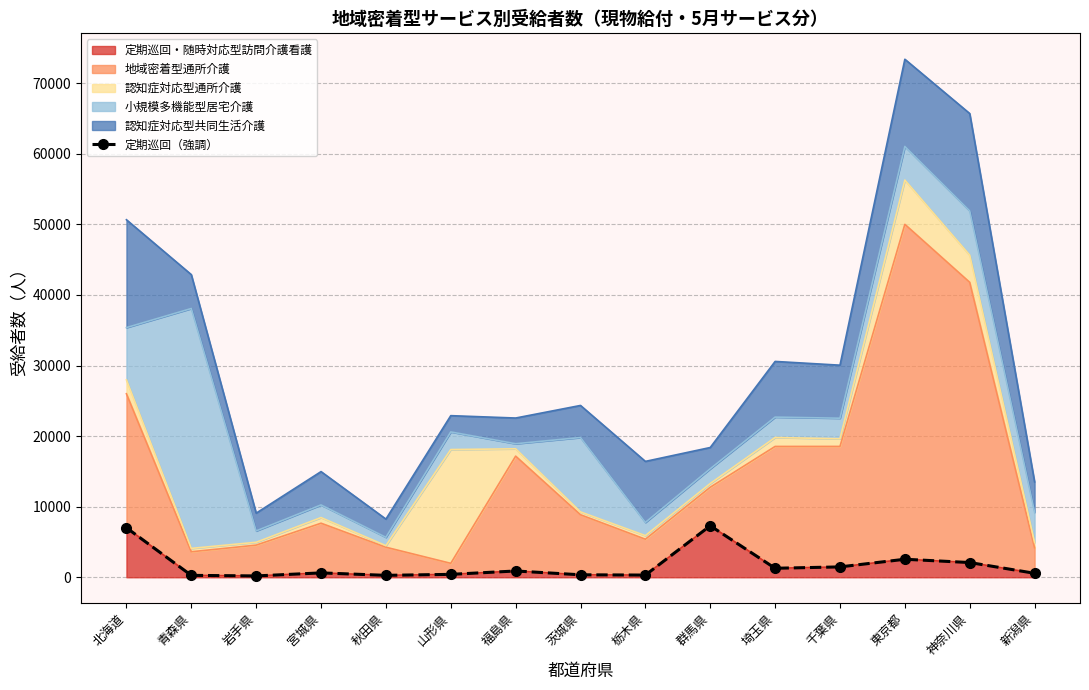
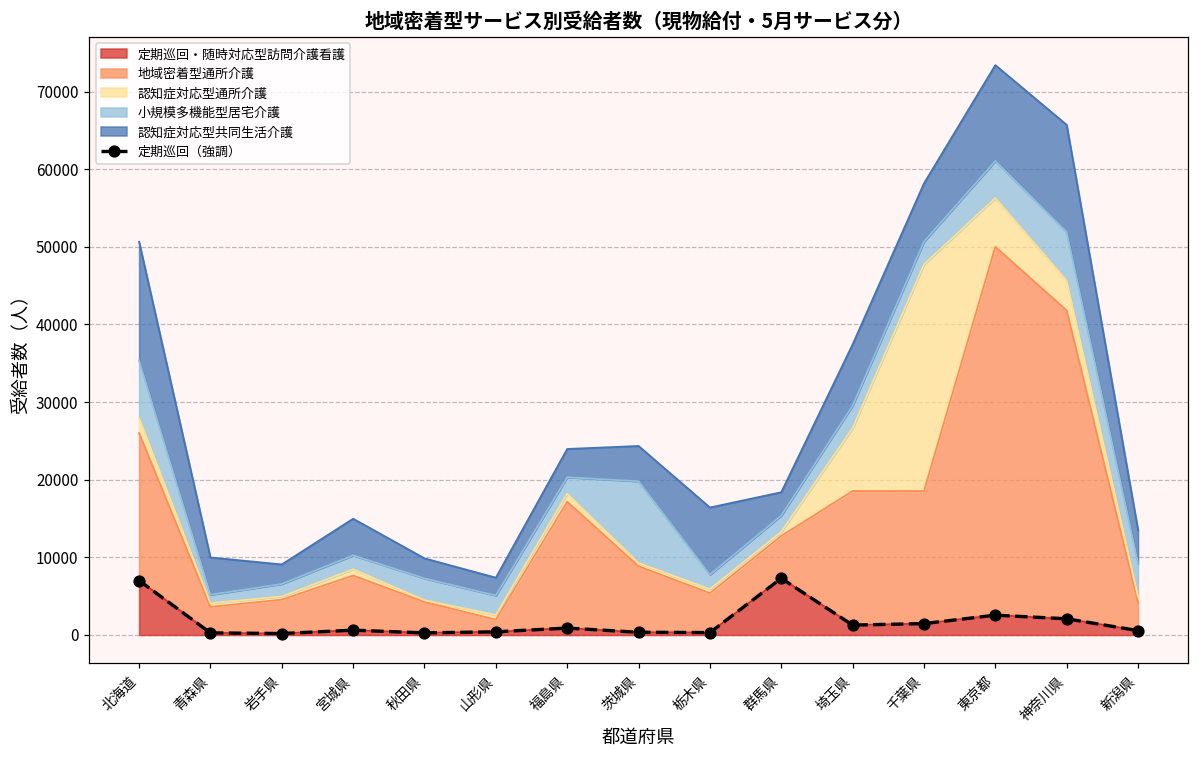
  {
    "定期巡回・随時対応型訪問介護看護": {
      "北海道": 7000,
      "青森県": 0,
      "岩手県": 0,
      "宮城県": 1000,
      "秋田県": 0,
      "山形県": 0,
      "福島県": 1000,
      "茨城県": 0,
      "栃木県": 0,
      "群馬県": 7000,
      "埼玉県": 1000,
      "千葉県": 1000,
      "東京都": 3000,
      "神奈川県": 2000,
      "新潟県": 1000
    },
    "地域密着型通所介護": {
      "北海道": 19000,
      "青森県": 3000,
      "岩手県": 4000,
      "宮城県": 7000,
      "山形県": 2000,
      "福島県": 16000,
      "茨城県": 9000,
      "栃木県": 5000,
      "群馬県": 5000,
      "埼玉県": 17000,
      "千葉県": 17000,
      "東京都": 47000,
      "神奈川県": 40000,
      "新潟県": 4000
    },
    "認知症対応型通所介護": {
      "北海道": 2000,
      "青森県": 0,
      "岩手県": 0,
      "宮城県": 1000,
-     "山形県": 16000,
+     "山形県": 1000,
      "福島県": 1000,
      "茨城県": 0,
      "栃木県": 1000,
      "群馬県": 1000,
-     "埼玉県": 1000,
-     "千葉県": 1000,
+     "埼玉県": 8000,
+     "千葉県": 29000,
      "東京都": 6000,
      "神奈川県": 4000,
      "新潟県": 1000
    },
    "小規模多機能型居宅介護": {
      "北海道": 7000,
-     "青森県": 34000,
+     "青森県": 1000,
      "岩手県": 2000,
      "宮城県": 2000,
-     "秋田県": 1000,
+     "秋田県": 3000,
      "山形県": 2000,
-     "福島県": 1000,
+     "福島県": 2000,
      "茨城県": 11000,
      "栃木県": 2000,
      "群馬県": 2000,
      "埼玉県": 3000,
      "千葉県": 3000,
      "東京都": 5000,
      "神奈川県": 6000,
      "新潟県": 4000
    },
    "認知症対応型共同生活介護": {
      "北海道": 15000,
      "青森県": 5000,
      "岩手県": 3000,
      "宮城県": 5000,
      "秋田県": 3000,
      "山形県": 2000,
      "福島県": 4000,
      "茨城県": 5000,
      "栃木県": 9000,
      "群馬県": 3000,
      "埼玉県": 8000,
      "千葉県": 8000,
      "東京都": 12000,
      "神奈川県": 14000,
      "新潟県": 4000
    }
  }
